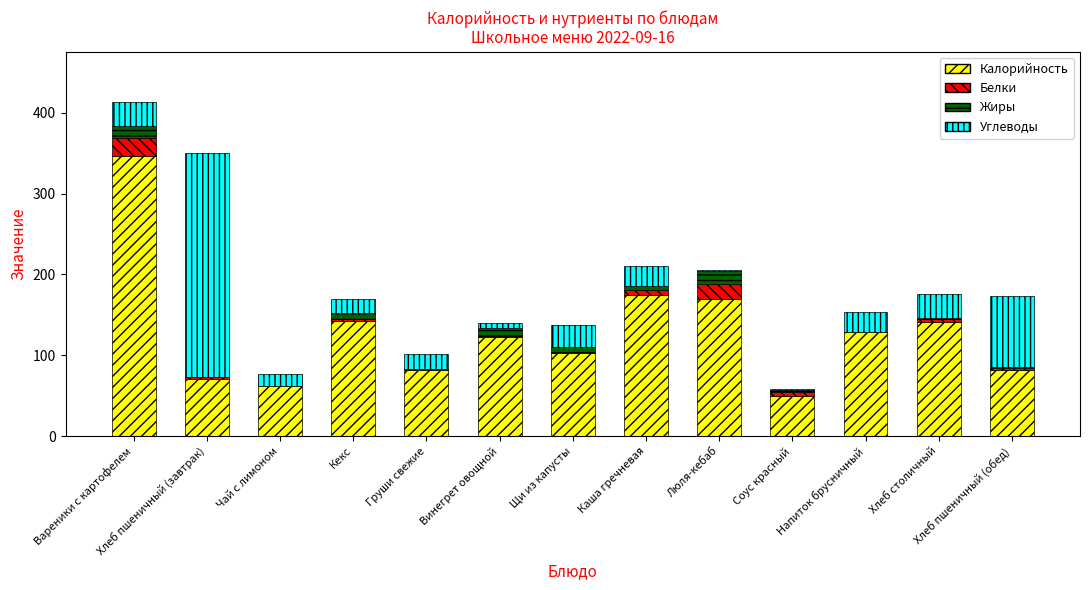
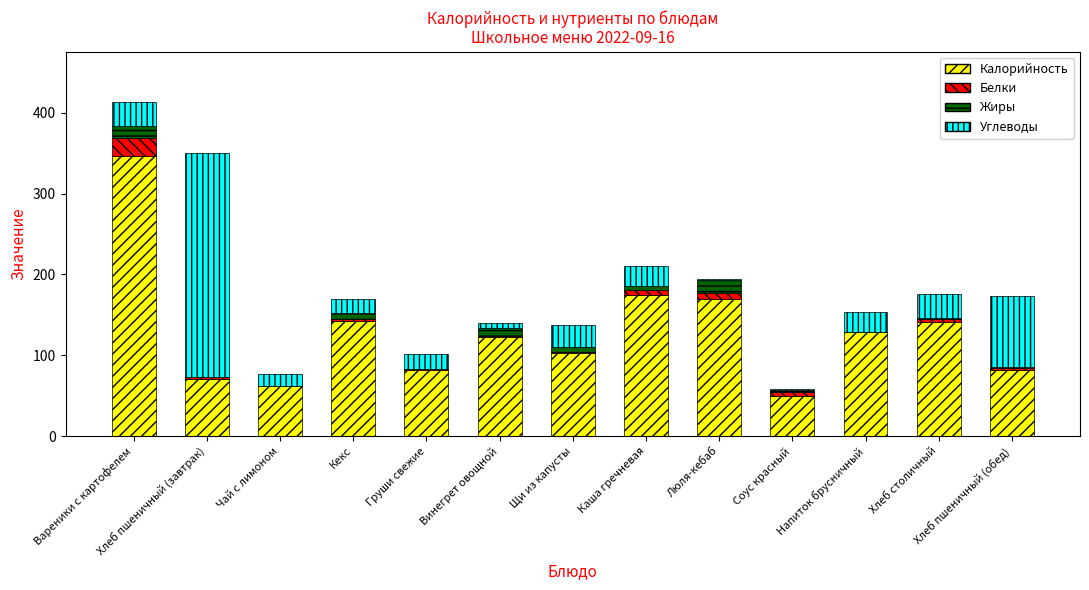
  {
    "Калорийность": {
      "Вареники с картофелем": 350,
      "Хлеб пшеничный (завтрак)": 70,
      "Чай с лимоном": 60,
      "Кекс": 140,
      "Груши свежие": 80,
      "Винегрет овощной": 120,
      "Щи из капусты": 100,
      "Каша гречневая": 170,
      "Люля-кебаб": 170,
      "Соус красный": 50,
      "Напиток брусничный": 130,
      "Хлеб столичный": 140,
      "Хлеб пшеничный (обед)": 80
    },
    "Белки": {
      "Вареники с картофелем": 20,
      "Каша гречневая": 10,
-     "Люля-кебаб": 20,
+     "Люля-кебаб": 10,
      "Соус красный": 0,
      "Напиток брусничный": 0,
      "Хлеб столичный": 0
    },
    "Жиры": {
      "Вареники с картофелем": 10,
      "Кекс": 10,
      "Винегрет овощной": 10,
      "Щи из капусты": 10,
      "Каша гречневая": 10,
      "Люля-кебаб": 20,
      "Напиток брусничный": 0
    },
    "Углеводы": {
      "Вареники с картофелем": 30,
      "Хлеб пшеничный (завтрак)": 280,
      "Чай с лимоном": 20,
      "Кекс": 20,
      "Груши свежие": 20,
      "Винегрет овощной": 10,
      "Щи из капусты": 30,
      "Каша гречневая": 20,
      "Напиток брусничный": 20,
      "Хлеб столичный": 30,
      "Хлеб пшеничный (обед)": 90
    }
  }
